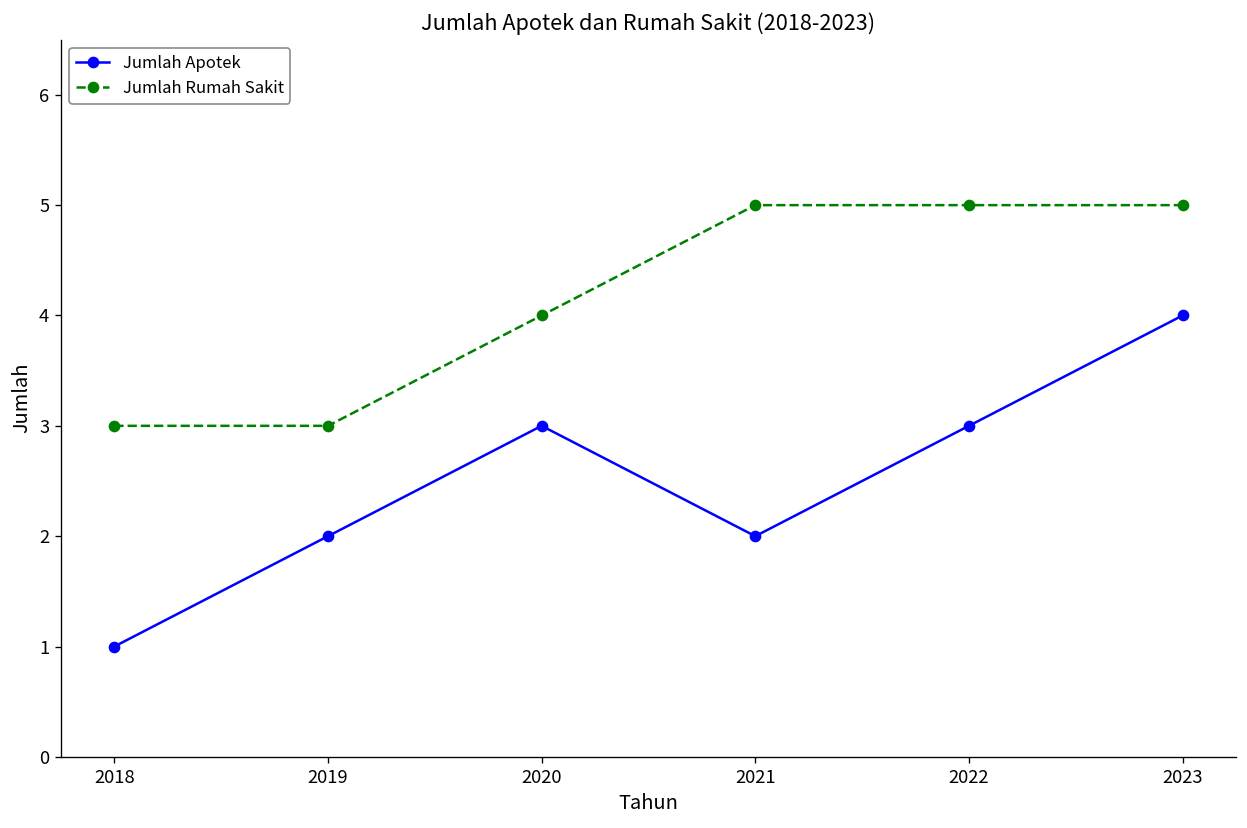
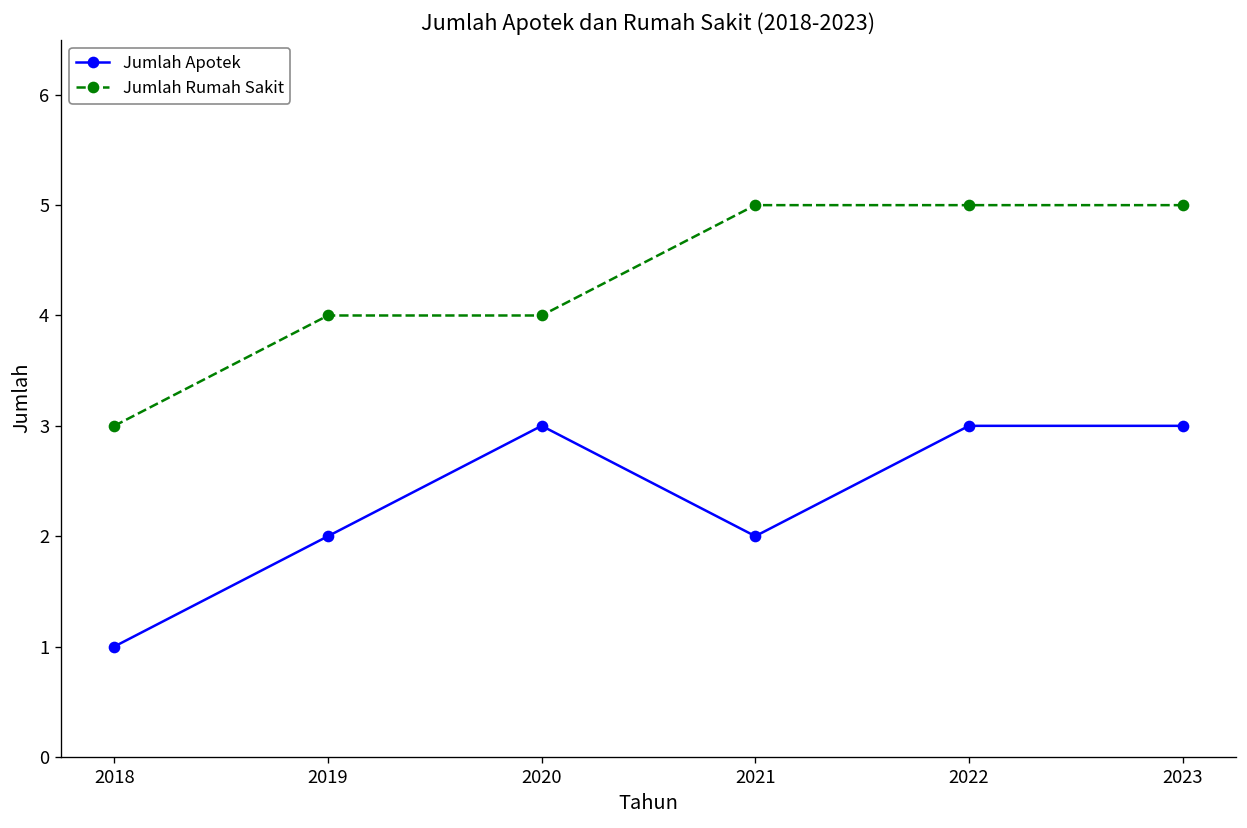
  {
    "Jumlah Apotek": {
      "2018": 1,
      "2019": 2,
      "2020": 3,
      "2021": 2,
      "2022": 3,
-     "2023": 4
+     "2023": 3
    },
    "Jumlah Rumah Sakit": {
      "2018": 3,
-     "2019": 3,
+     "2019": 4,
      "2020": 4,
      "2021": 5,
      "2022": 5,
      "2023": 5
    }
  }
